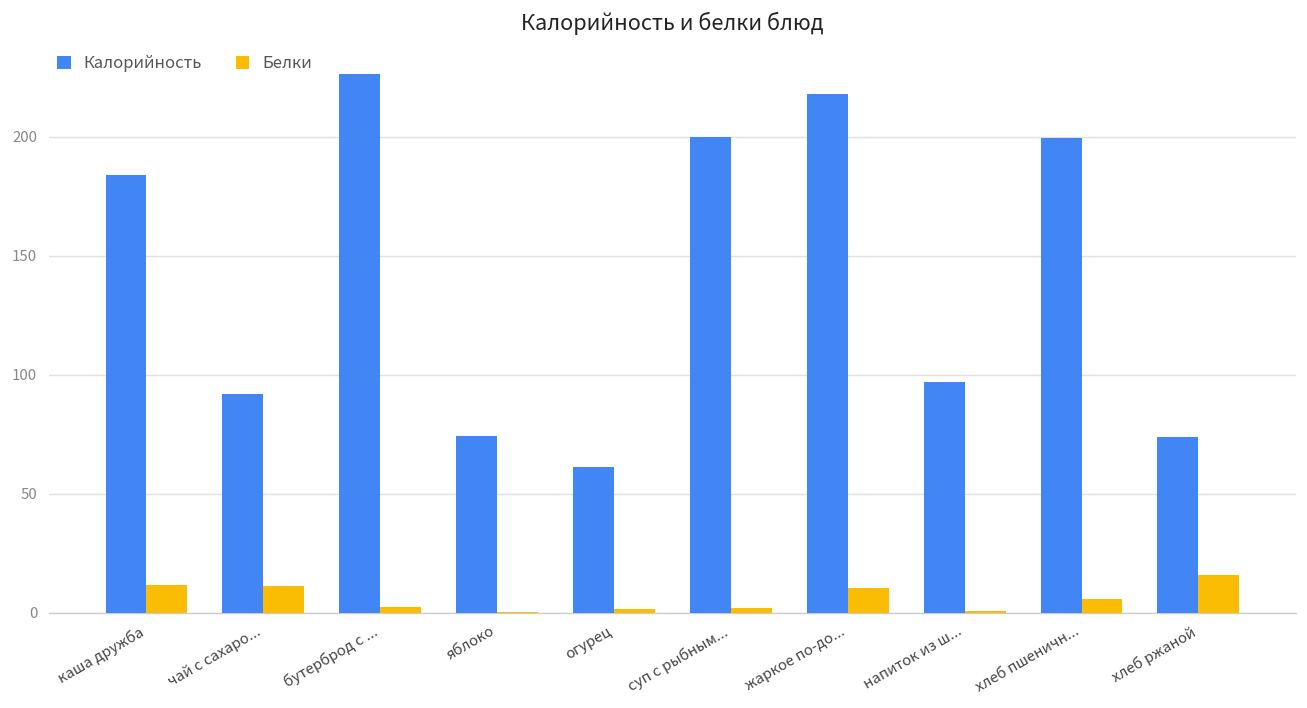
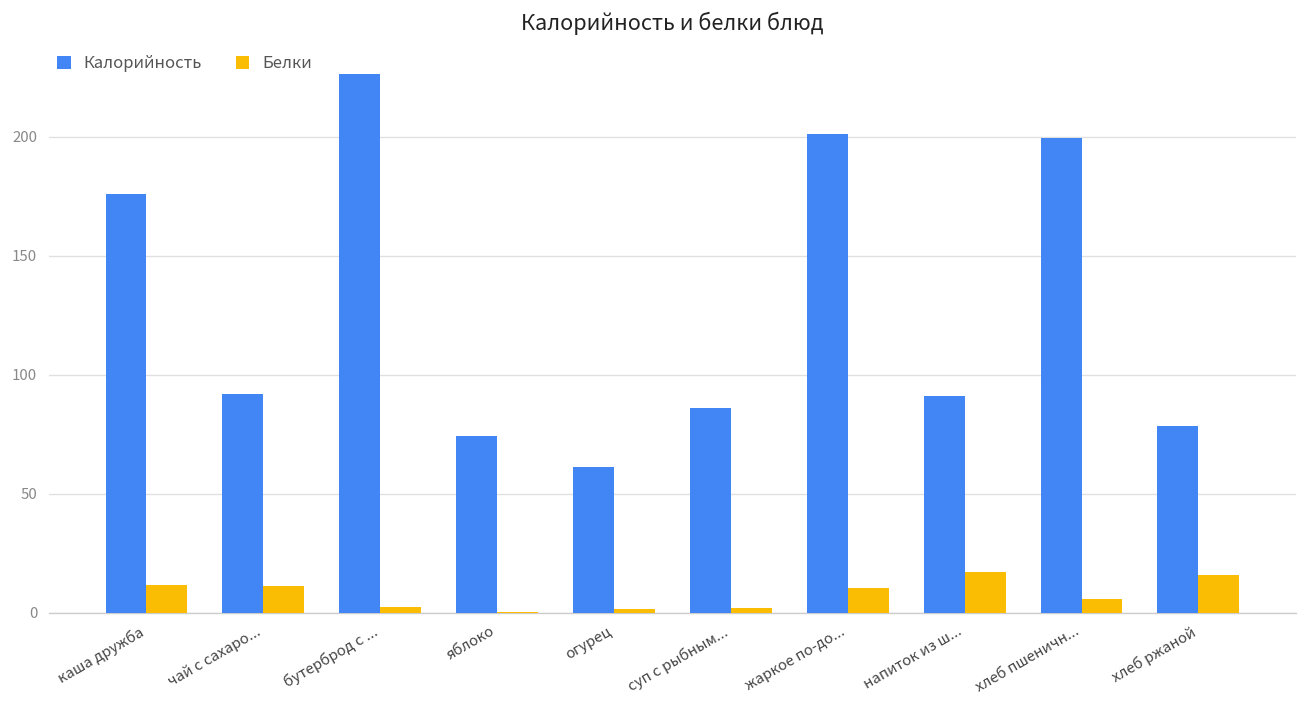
  {
    "Калорийность": {
-     "каша дружба": 184,
+     "каша дружба": 176,
      "чай с сахаро...": 92,
      "бутерброд с ...": 226,
      "яблоко": 74,
      "огурец": 61,
-     "суп с рыбным...": 200,
-     "жаркое по-до...": 218,
-     "напиток из ш...": 97,
+     "суп с рыбным...": 86,
+     "жаркое по-до...": 201,
+     "напиток из ш...": 91,
      "хлеб пшеничн...": 199,
-     "хлеб ржаной": 74
+     "хлеб ржаной": 78
    },
    "Белки": {
      "каша дружба": 12,
      "чай с сахаро...": 11,
      "бутерброд с ...": 2,
      "огурец": 1,
      "суп с рыбным...": 2,
      "жаркое по-до...": 10,
-     "напиток из ш...": 1,
+     "напиток из ш...": 17,
      "хлеб пшеничн...": 6,
      "хлеб ржаной": 16
    }
  }
